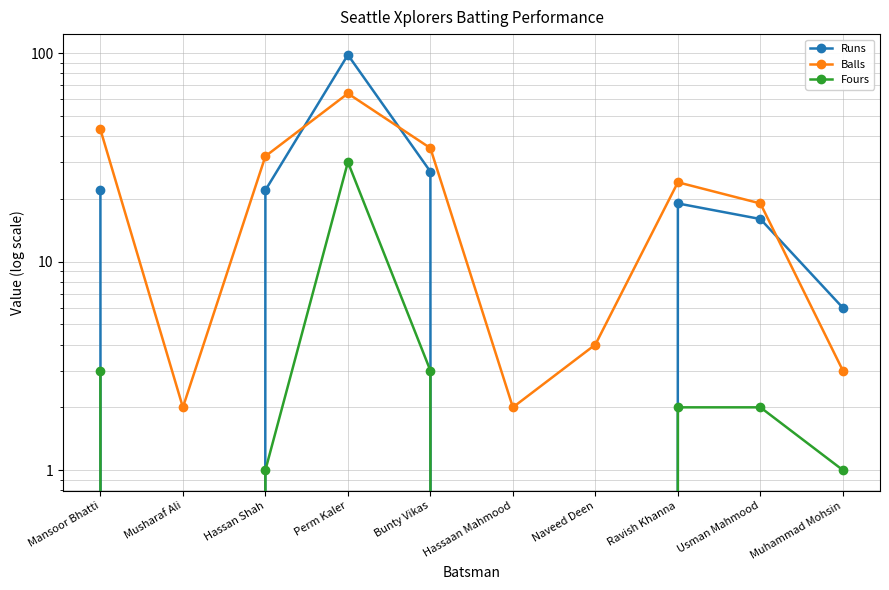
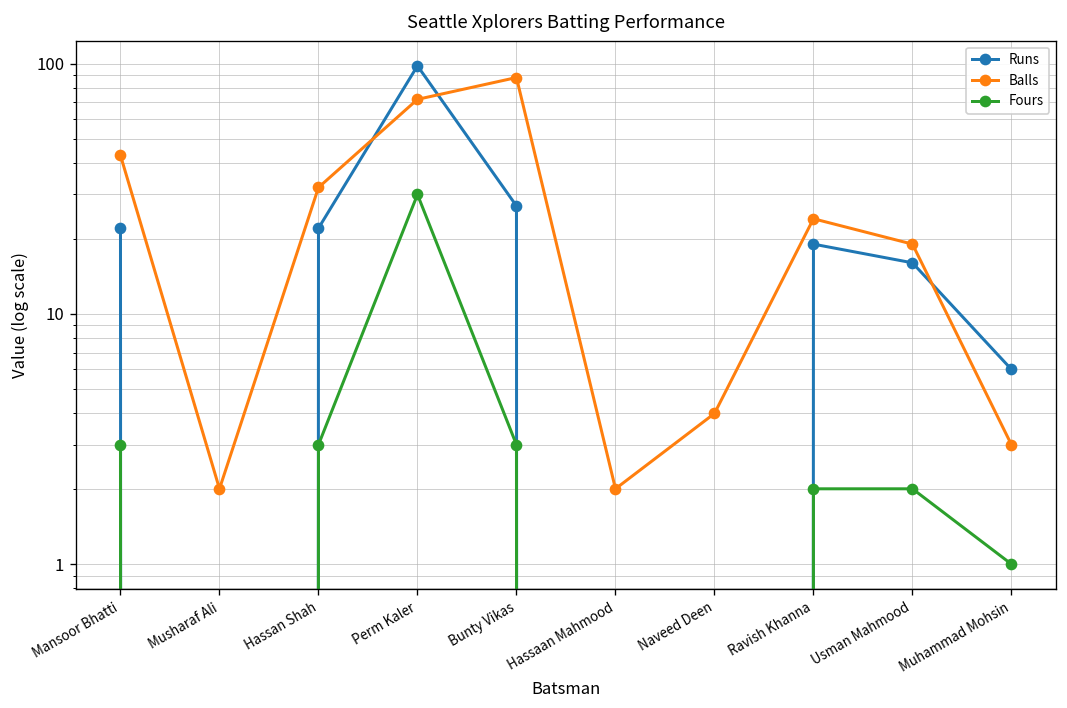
  {
    "Runs": {
      "Mansoor Bhatti": 22,
      "Hassan Shah": 22,
      "Perm Kaler": 100,
      "Bunty Vikas": 27,
      "Ravish Khanna": 19,
      "Usman Mahmood": 16,
      "Muhammad Mohsin": 6
    },
    "Balls": {
      "Mansoor Bhatti": 43,
      "Musharaf Ali": 2,
      "Hassan Shah": 32,
-     "Perm Kaler": 64,
-     "Bunty Vikas": 35,
+     "Perm Kaler": 72,
+     "Bunty Vikas": 88,
      "Hassaan Mahmood": 2,
      "Naveed Deen": 4,
      "Ravish Khanna": 24,
      "Usman Mahmood": 19,
      "Muhammad Mohsin": 3
    },
    "Fours": {
      "Mansoor Bhatti": 3,
-     "Hassan Shah": 1,
+     "Hassan Shah": 3,
      "Perm Kaler": 30,
      "Bunty Vikas": 3,
      "Ravish Khanna": 2,
      "Usman Mahmood": 2,
      "Muhammad Mohsin": 1
    }
  }
